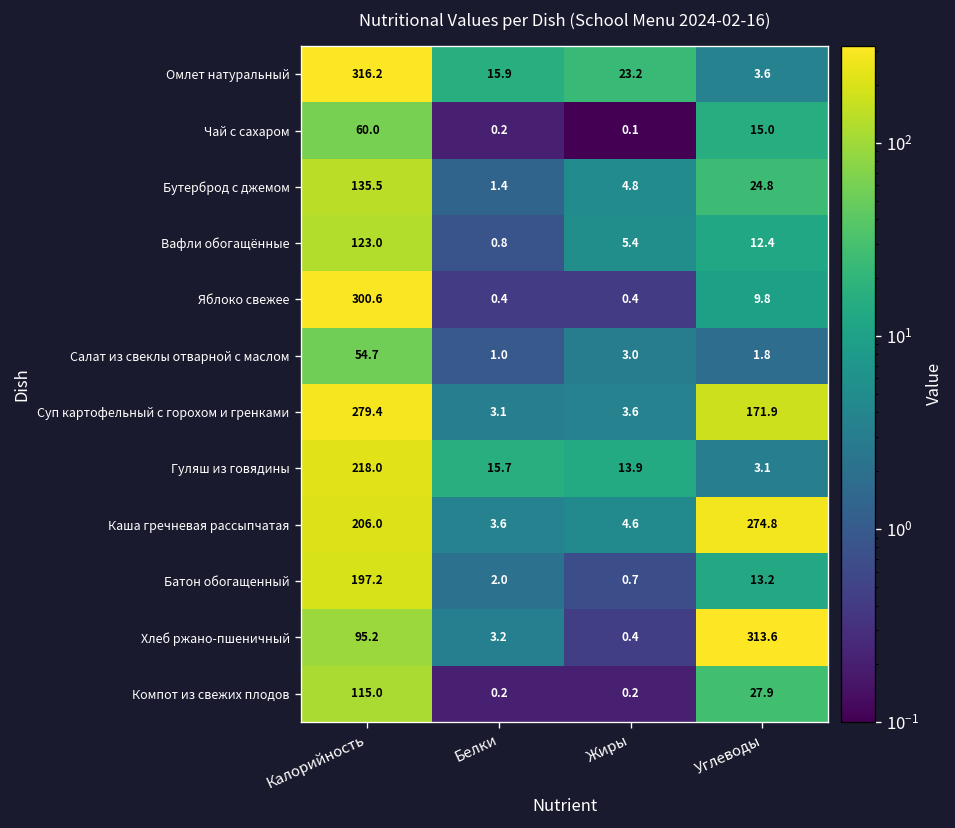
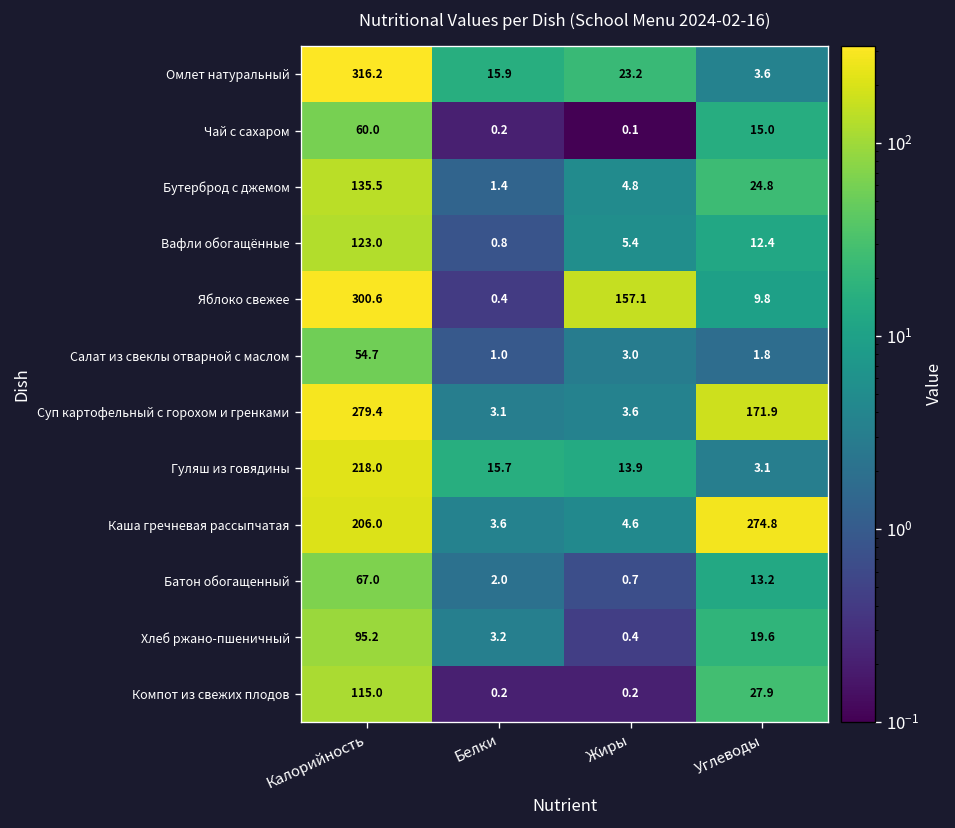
  {
    "Омлет натуральный": {
      "Калорийность": 316.2,
      "Белки": 15.9,
      "Жиры": 23.2,
      "Углеводы": 3.6
    },
    "Чай с сахаром": {
      "Калорийность": 60.0,
      "Белки": 0.2,
      "Жиры": 0.1,
      "Углеводы": 15.0
    },
    "Бутерброд с джемом": {
      "Калорийность": 135.5,
      "Белки": 1.4,
      "Жиры": 4.8,
      "Углеводы": 24.8
    },
    "Вафли обогащённые": {
      "Калорийность": 123.0,
      "Белки": 0.8,
      "Жиры": 5.4,
      "Углеводы": 12.4
    },
    "Яблоко свежее": {
      "Калорийность": 300.6,
      "Белки": 0.4,
-     "Жиры": 0.4,
+     "Жиры": 157.1,
      "Углеводы": 9.8
    },
    "Салат из свеклы отварной с маслом": {
      "Калорийность": 54.7,
      "Белки": 1.0,
      "Жиры": 3.0,
      "Углеводы": 1.8
    },
    "Суп картофельный с горохом и гренками": {
      "Калорийность": 279.4,
      "Белки": 3.1,
      "Жиры": 3.6,
      "Углеводы": 171.9
    },
    "Гуляш из говядины": {
      "Калорийность": 218.0,
      "Белки": 15.7,
      "Жиры": 13.9,
      "Углеводы": 3.1
    },
    "Каша гречневая рассыпчатая": {
      "Калорийность": 206.0,
      "Белки": 3.6,
      "Жиры": 4.6,
      "Углеводы": 274.8
    },
    "Батон обогащенный": {
-     "Калорийность": 197.2,
+     "Калорийность": 67.0,
      "Белки": 2.0,
      "Жиры": 0.7,
      "Углеводы": 13.2
    },
    "Хлеб ржано-пшеничный": {
      "Калорийность": 95.2,
      "Белки": 3.2,
      "Жиры": 0.4,
-     "Углеводы": 313.6
+     "Углеводы": 19.6
    },
    "Компот из свежих плодов": {
      "Калорийность": 115.0,
      "Белки": 0.2,
      "Жиры": 0.2,
      "Углеводы": 27.9
    }
  }
